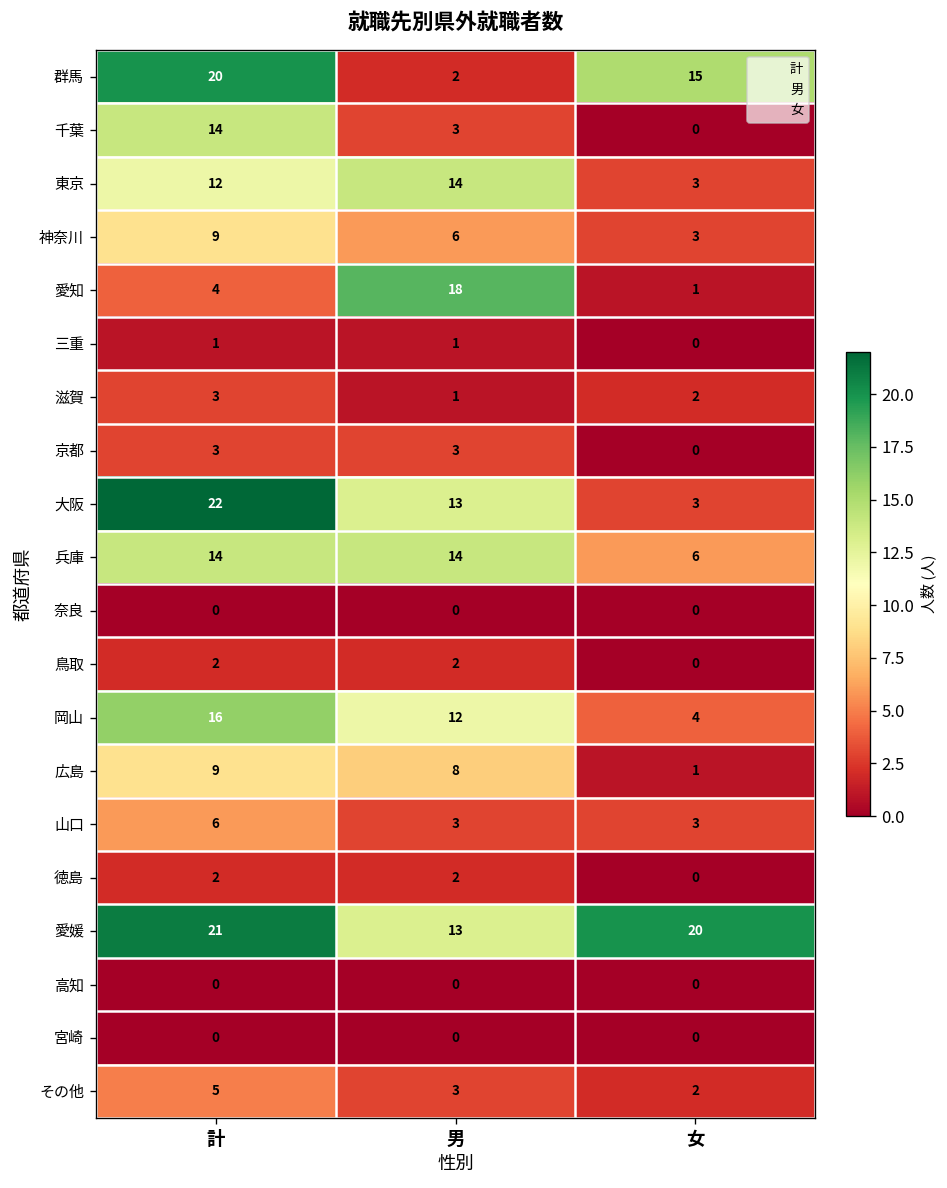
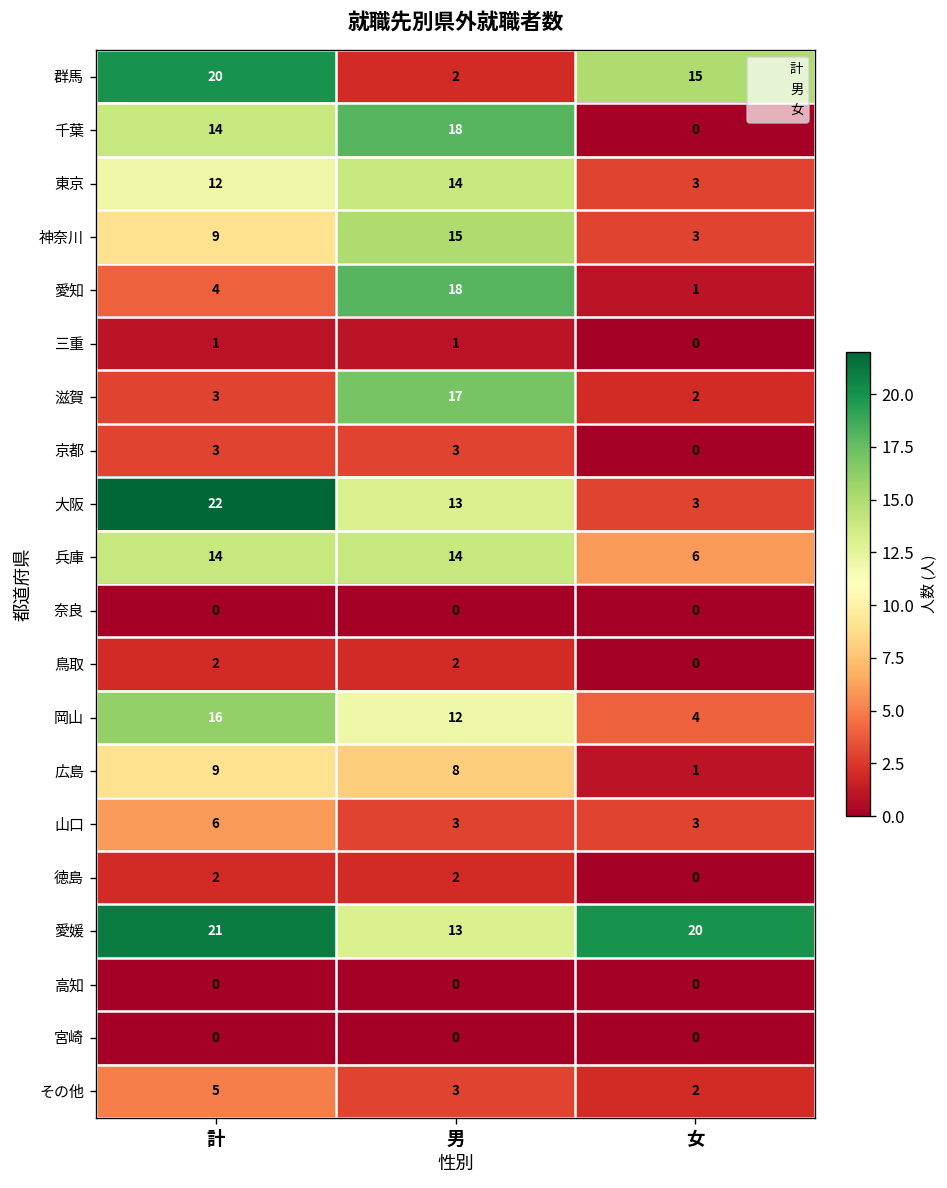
  {
    "群馬": {
      "計": 20,
      "男": 2,
      "女": 15
    },
    "千葉": {
      "計": 14,
-     "男": 3,
+     "男": 18,
      "女": 0
    },
    "東京": {
      "計": 12,
      "男": 14,
      "女": 3
    },
    "神奈川": {
      "計": 9,
-     "男": 6,
+     "男": 15,
      "女": 3
    },
    "愛知": {
      "計": 4,
      "男": 18,
      "女": 1
    },
    "三重": {
      "計": 1,
      "男": 1,
      "女": 0
    },
    "滋賀": {
      "計": 3,
-     "男": 1,
+     "男": 17,
      "女": 2
    },
    "京都": {
      "計": 3,
      "男": 3,
      "女": 0
    },
    "大阪": {
      "計": 22,
      "男": 13,
      "女": 3
    },
    "兵庫": {
      "計": 14,
      "男": 14,
      "女": 6
    },
    "奈良": {
      "計": 0,
      "男": 0,
      "女": 0
    },
    "鳥取": {
      "計": 2,
      "男": 2,
      "女": 0
    },
    "岡山": {
      "計": 16,
      "男": 12,
      "女": 4
    },
    "広島": {
      "計": 9,
      "男": 8,
      "女": 1
    },
    "山口": {
      "計": 6,
      "男": 3,
      "女": 3
    },
    "徳島": {
      "計": 2,
      "男": 2,
      "女": 0
    },
    "愛媛": {
      "計": 21,
      "男": 13,
      "女": 20
    },
    "高知": {
      "計": 0,
      "男": 0,
      "女": 0
    },
    "宮崎": {
      "計": 0,
      "男": 0,
      "女": 0
    },
    "その他": {
      "計": 5,
      "男": 3,
      "女": 2
    }
  }
